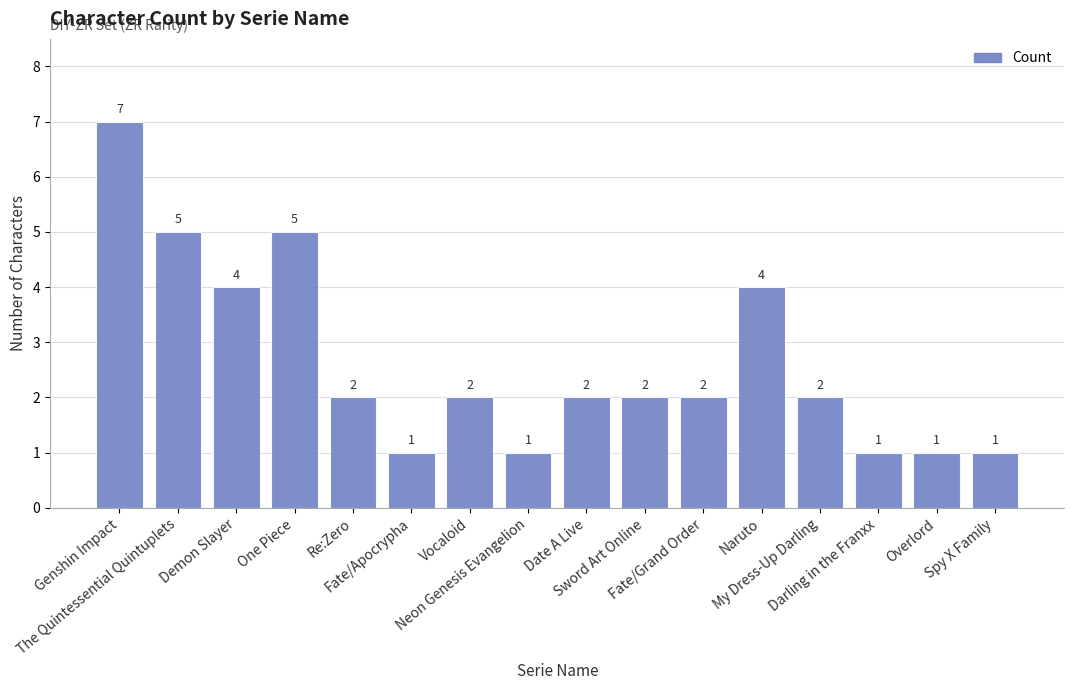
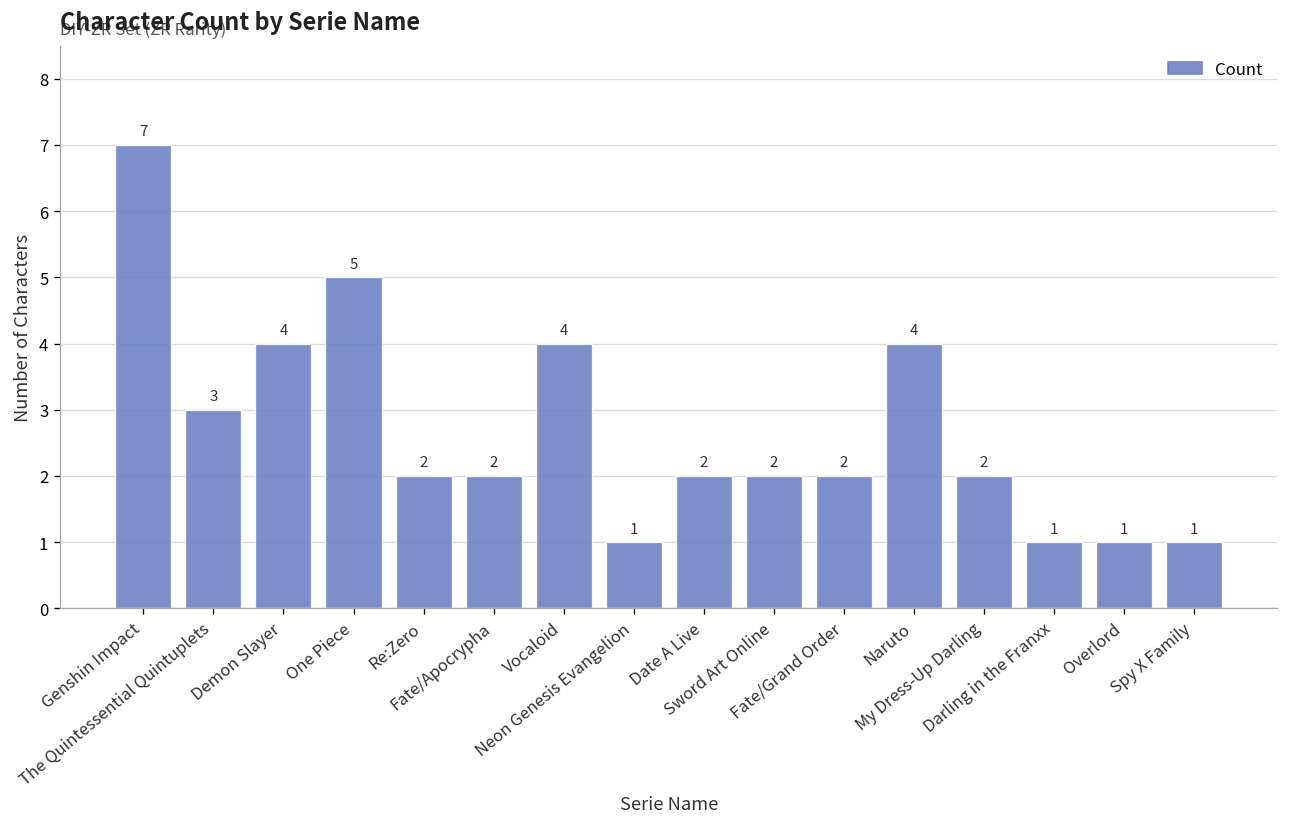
  {
    "Genshin Impact": 7,
-   "The Quintessential Quintuplets": 5,
+   "The Quintessential Quintuplets": 3,
    "Demon Slayer": 4,
    "One Piece": 5,
    "Re:Zero": 2,
-   "Fate/Apocrypha": 1,
-   "Vocaloid": 2,
+   "Fate/Apocrypha": 2,
+   "Vocaloid": 4,
    "Neon Genesis Evangelion": 1,
    "Date A Live": 2,
    "Sword Art Online": 2,
    "Fate/Grand Order": 2,
    "Naruto": 4,
    "My Dress-Up Darling": 2,
    "Darling in the Franxx": 1,
    "Overlord": 1,
    "Spy X Family": 1
  }
